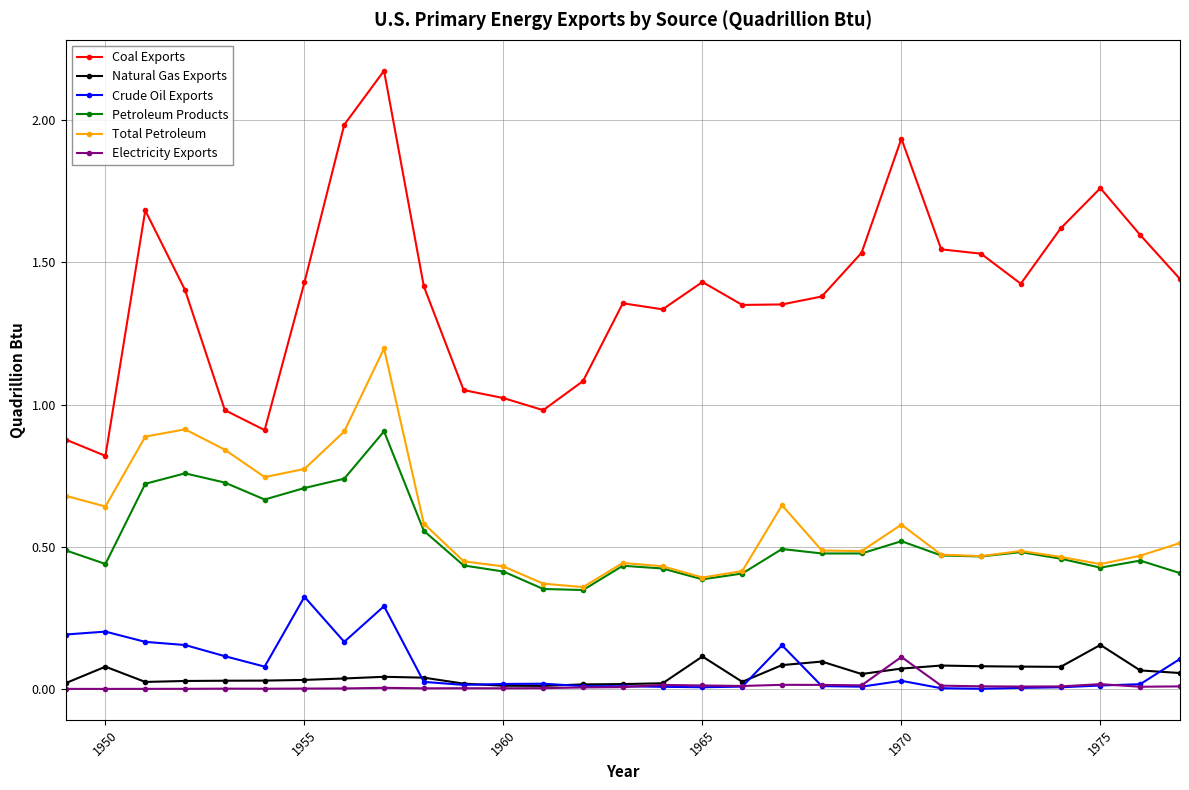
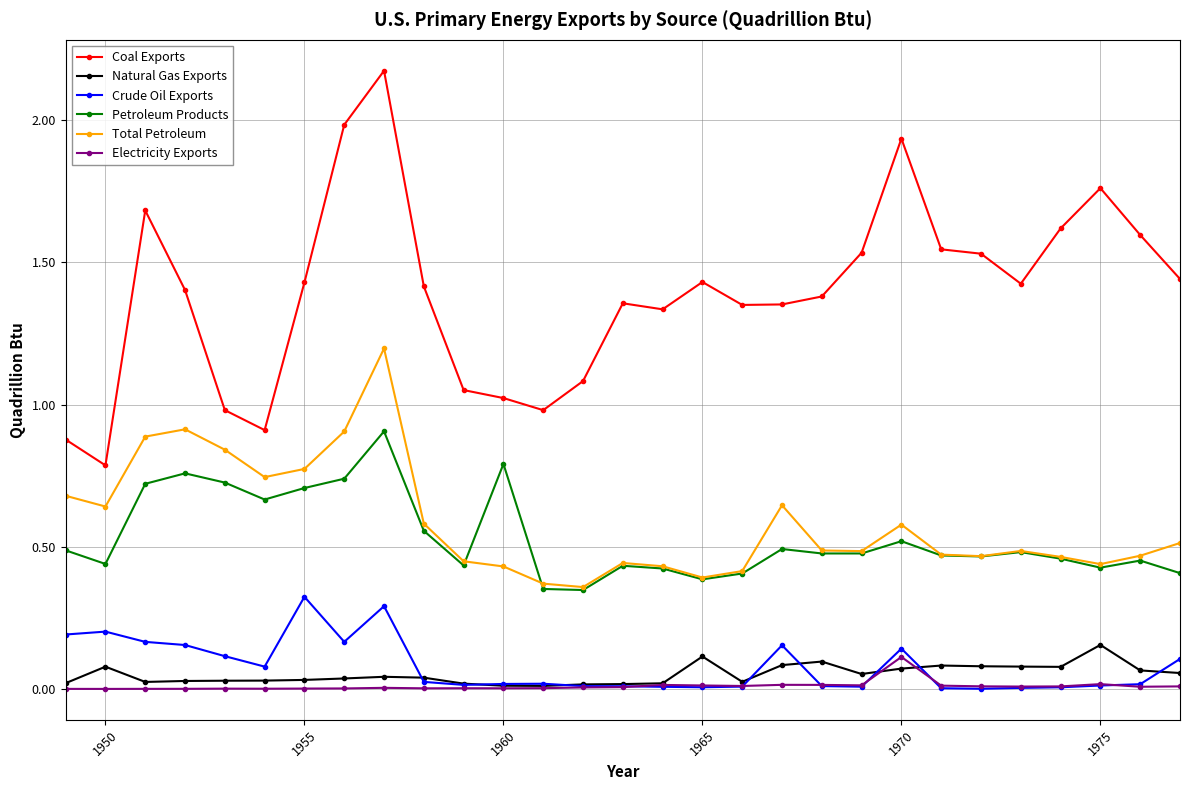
  {
    "Coal Exports": {
-     "1950": 0.82,
+     "1950": 0.79,
      "1955": 1.43,
      "1960": 1.02,
      "1965": 1.43,
      "1970": 1.94,
      "1975": 1.76
    },
    "Natural Gas Exports": {
      "1950": 0.08,
      "1955": 0.03,
      "1965": 0.11,
      "1970": 0.07,
      "1975": 0.16
    },
    "Crude Oil Exports": {
      "1950": 0.20,
      "1955": 0.32,
-     "1970": 0.03
+     "1970": 0.14
    },
    "Petroleum Products": {
      "1950": 0.44,
      "1955": 0.71,
-     "1960": 0.41,
+     "1960": 0.79,
      "1970": 0.52,
      "1975": 0.43
    },
    "Total Petroleum": {
      "1950": 0.64,
      "1955": 0.77,
      "1960": 0.43,
      "1970": 0.58,
      "1975": 0.44
    },
    "Electricity Exports": {
      "1950": 0.00,
      "1955": 0.00,
      "1960": 0.00,
      "1970": 0.11
    }
  }
